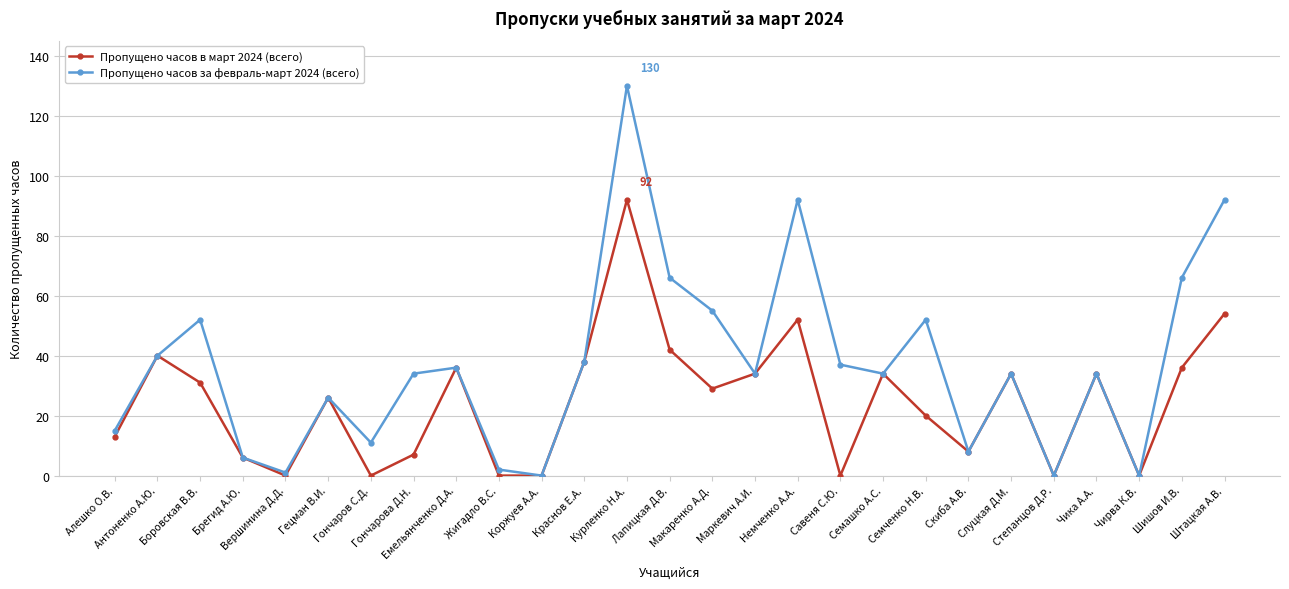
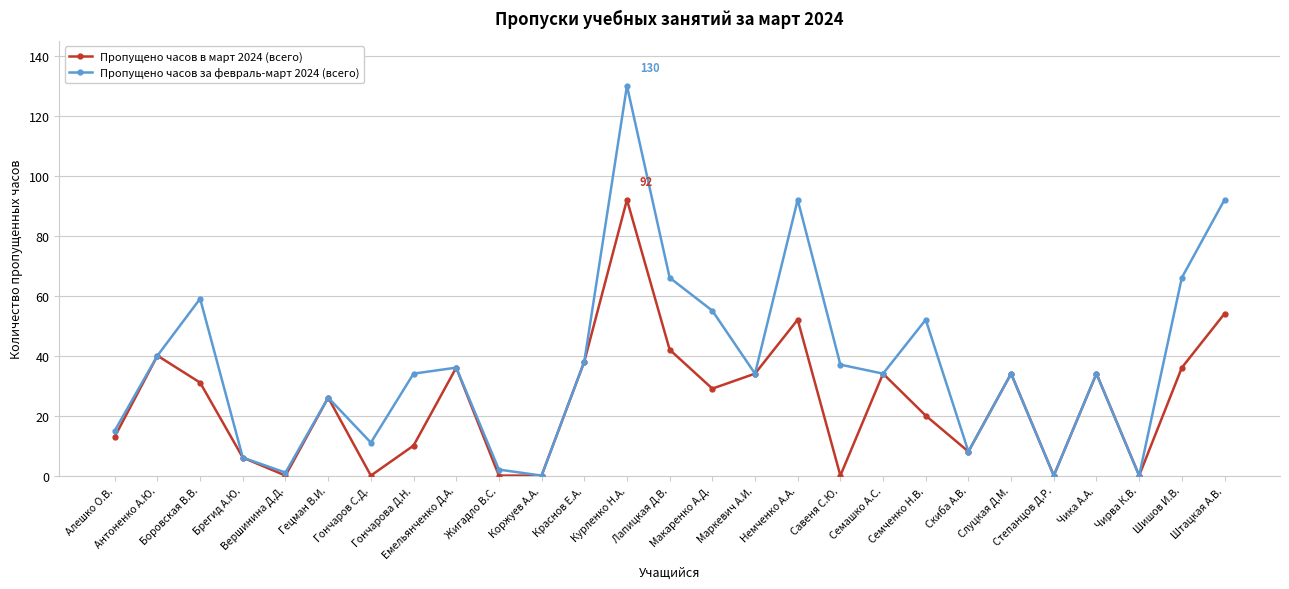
  {
    "Пропущено часов в март 2024 (всего)": {
      "Алешко О.В.": 13,
      "Боровская В.В.": 31,
      "Вершинина Д.Д.": 0,
      "Гончаров С.Д.": 0,
-     "Гончарова Д.Н.": 7,
+     "Гончарова Д.Н.": 10,
      "Жигадло В.С.": 0,
      "Лапицкая Д.В.": 42,
      "Макаренко А.Д.": 29,
      "Немченко А.А.": 52,
      "Савеня С.Ю.": 0,
      "Семченко Н.В.": 20,
      "Шишов И.В.": 36,
      "Штацкая А.В.": 54
    },
    "Пропущено часов за февраль-март 2024 (всего)": {
      "Алешко О.В.": 15,
-     "Боровская В.В.": 52,
+     "Боровская В.В.": 59,
      "Вершинина Д.Д.": 1,
      "Гончаров С.Д.": 11,
      "Гончарова Д.Н.": 34,
      "Жигадло В.С.": 2,
      "Лапицкая Д.В.": 66,
      "Макаренко А.Д.": 55,
      "Немченко А.А.": 92,
      "Савеня С.Ю.": 37,
      "Семченко Н.В.": 52,
      "Шишов И.В.": 66,
      "Штацкая А.В.": 92
    }
  }
